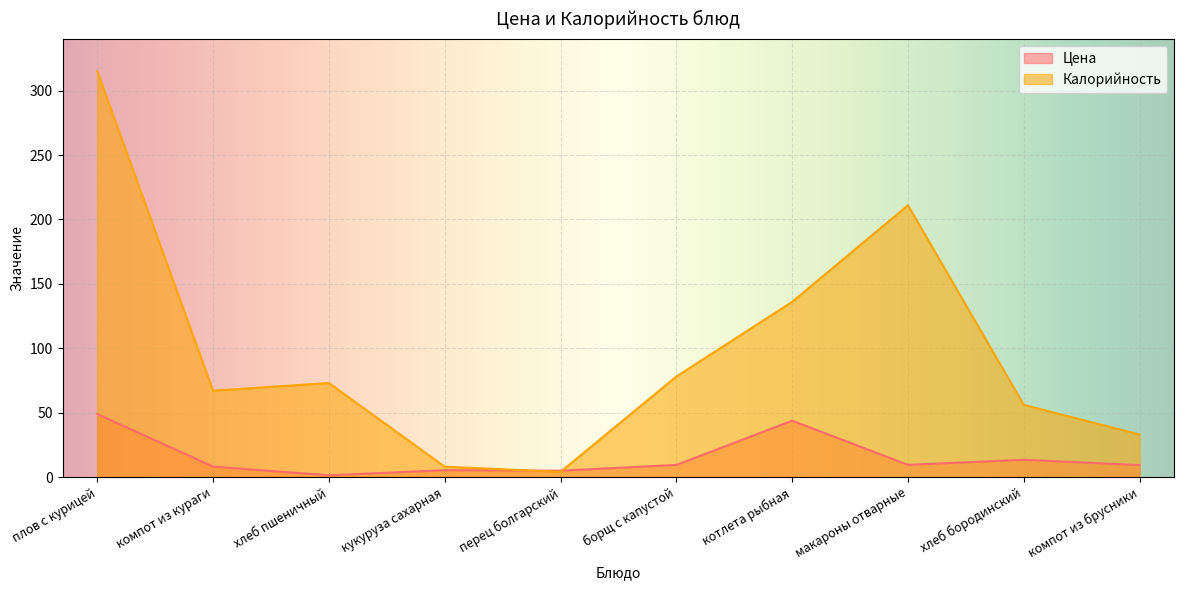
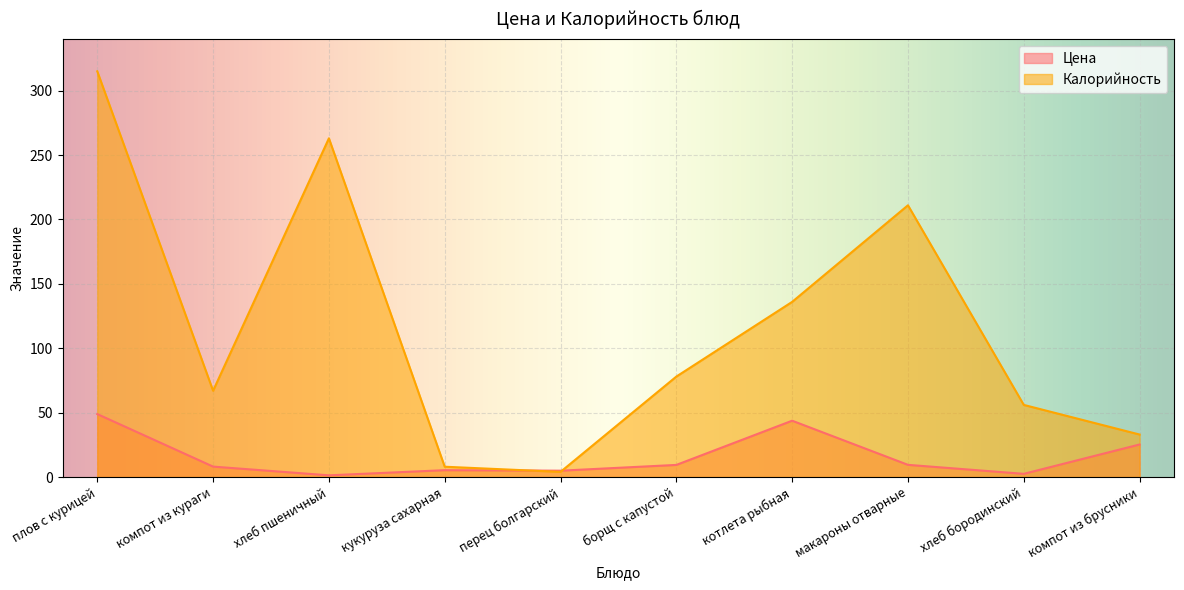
  {
    "Цена": {
      "плов с курицей": 49,
      "компот из кураги": 8,
      "хлеб пшеничный": 1,
      "кукуруза сахарная": 5,
      "борщ с капустой": 9,
      "котлета рыбная": 44,
      "макароны отварные": 9,
-     "хлеб бородинский": 13,
-     "компот из брусники": 9
+     "хлеб бородинский": 2,
+     "компот из брусники": 25
    },
    "Калорийность": {
      "плов с курицей": 315,
      "компот из кураги": 67,
-     "хлеб пшеничный": 73,
+     "хлеб пшеничный": 263,
      "кукуруза сахарная": 8,
      "борщ с капустой": 78,
      "котлета рыбная": 136,
      "макароны отварные": 211,
      "хлеб бородинский": 56,
      "компот из брусники": 33
    }
  }
